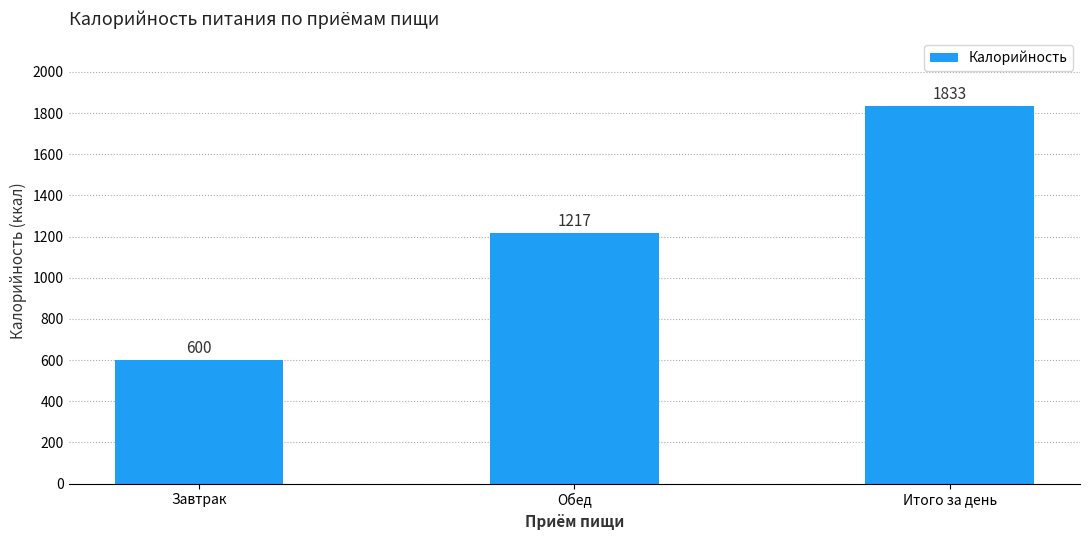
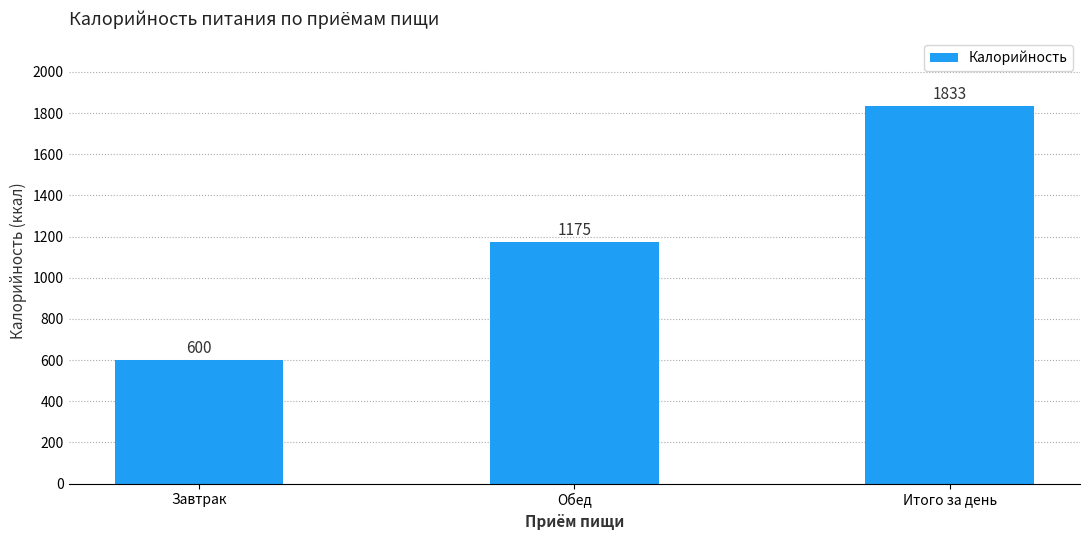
  {
    "Завтрак": 600,
-   "Обед": 1217,
+   "Обед": 1175,
    "Итого за день": 1833
  }
